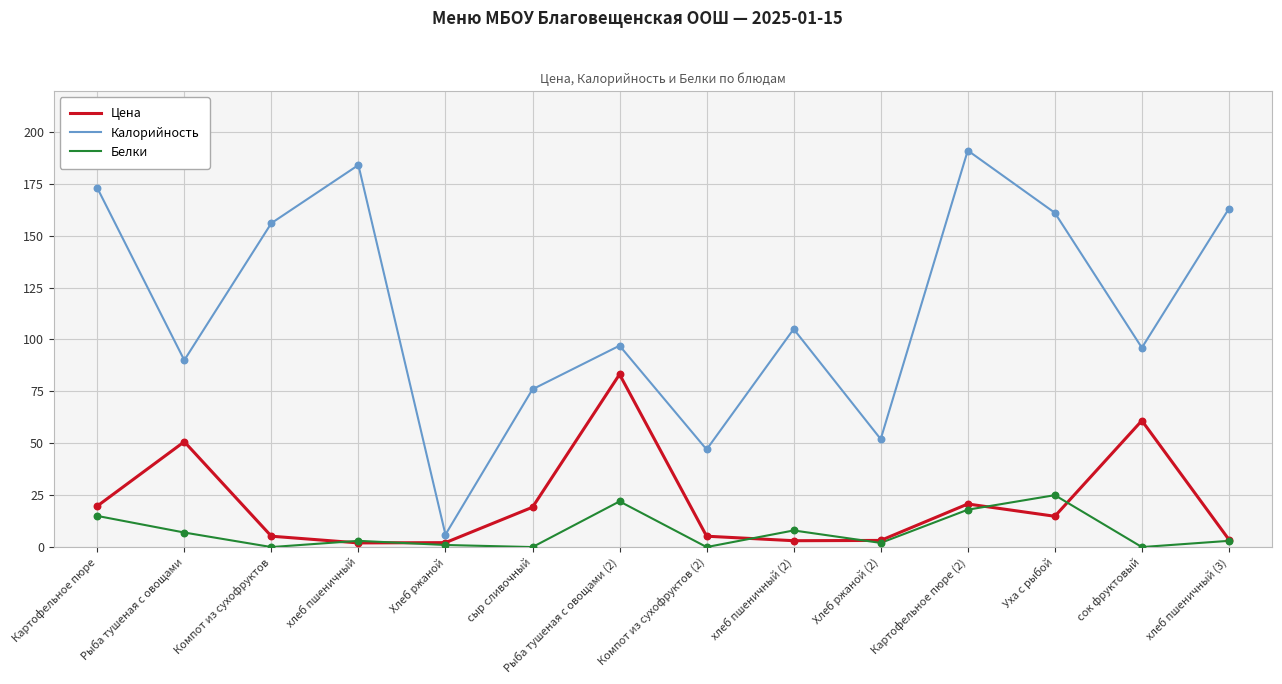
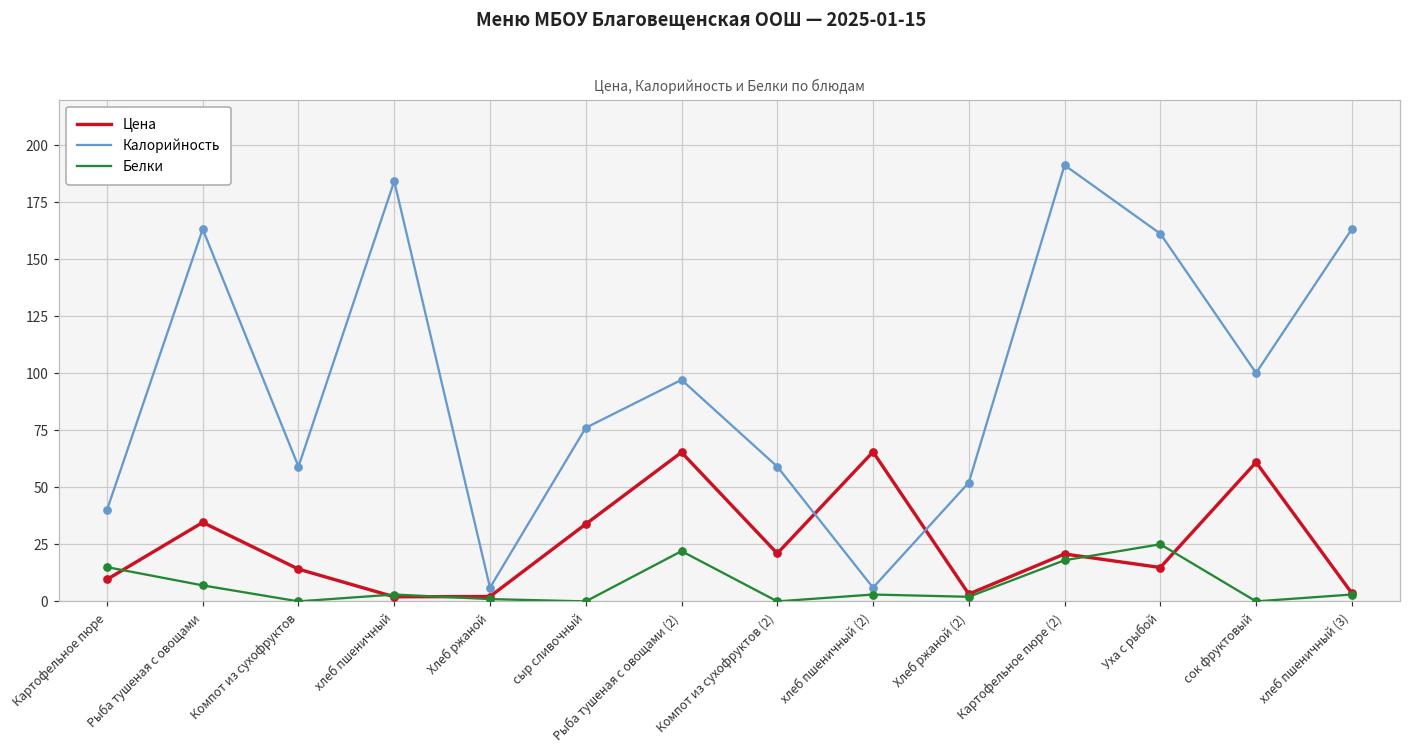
  {
    "Цена": {
-     "Картофельное пюре": 20,
-     "Рыба тушеная с овощами": 51,
-     "Компот из сухофруктов": 5,
-     "сыр сливочный": 19,
-     "Рыба тушеная с овощами (2)": 83,
-     "Компот из сухофруктов (2)": 5,
-     "хлеб пшеничный (2)": 3,
+     "Картофельное пюре": 10,
+     "Рыба тушеная с овощами": 35,
+     "Компот из сухофруктов": 14,
+     "сыр сливочный": 34,
+     "Рыба тушеная с овощами (2)": 65,
+     "Компот из сухофруктов (2)": 21,
+     "хлеб пшеничный (2)": 65,
      "Картофельное пюре (2)": 21,
      "Уха с рыбой": 15,
      "сок фруктовый": 61
    },
    "Калорийность": {
-     "Картофельное пюре": 173,
-     "Рыба тушеная с овощами": 90,
-     "Компот из сухофруктов": 156,
+     "Картофельное пюре": 40,
+     "Рыба тушеная с овощами": 163,
+     "Компот из сухофруктов": 59,
      "хлеб пшеничный": 184,
      "Хлеб ржаной": 6,
      "сыр сливочный": 76,
      "Рыба тушеная с овощами (2)": 97,
-     "Компот из сухофруктов (2)": 47,
-     "хлеб пшеничный (2)": 105,
+     "Компот из сухофруктов (2)": 59,
+     "хлеб пшеничный (2)": 6,
      "Хлеб ржаной (2)": 52,
      "Картофельное пюре (2)": 191,
      "Уха с рыбой": 161,
-     "сок фруктовый": 96,
+     "сок фруктовый": 100,
      "хлеб пшеничный (3)": 163
    },
    "Белки": {
      "Картофельное пюре": 15,
      "Рыба тушеная с овощами": 7,
      "Компот из сухофруктов": 0,
      "сыр сливочный": 0,
      "Рыба тушеная с овощами (2)": 22,
      "Компот из сухофруктов (2)": 0,
-     "хлеб пшеничный (2)": 8,
+     "хлеб пшеничный (2)": 3,
      "Картофельное пюре (2)": 18,
      "Уха с рыбой": 25,
      "сок фруктовый": 0
    }
  }
